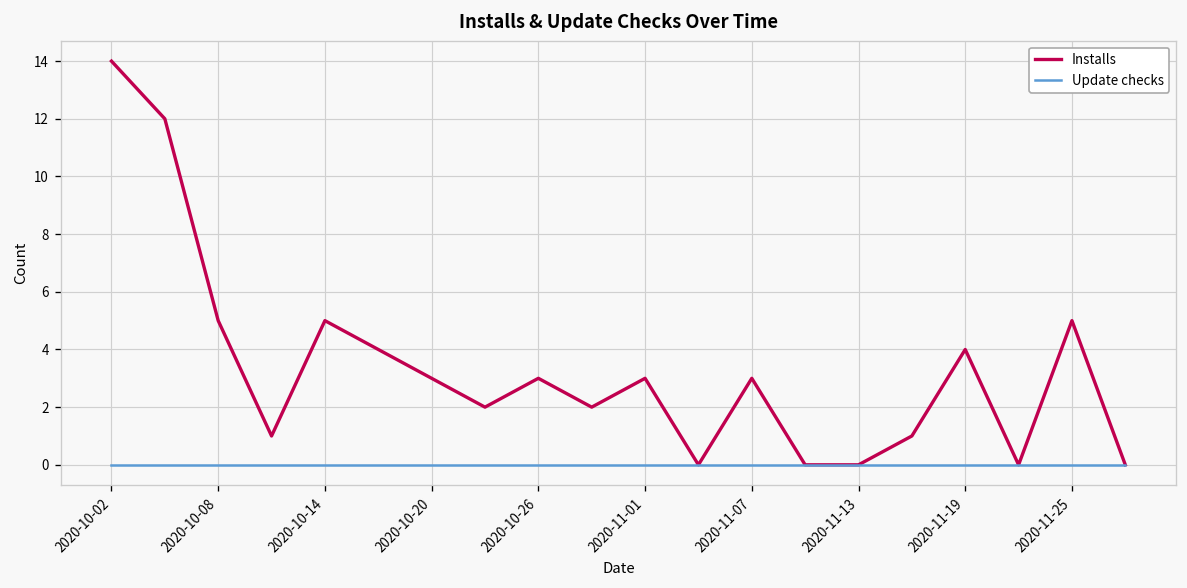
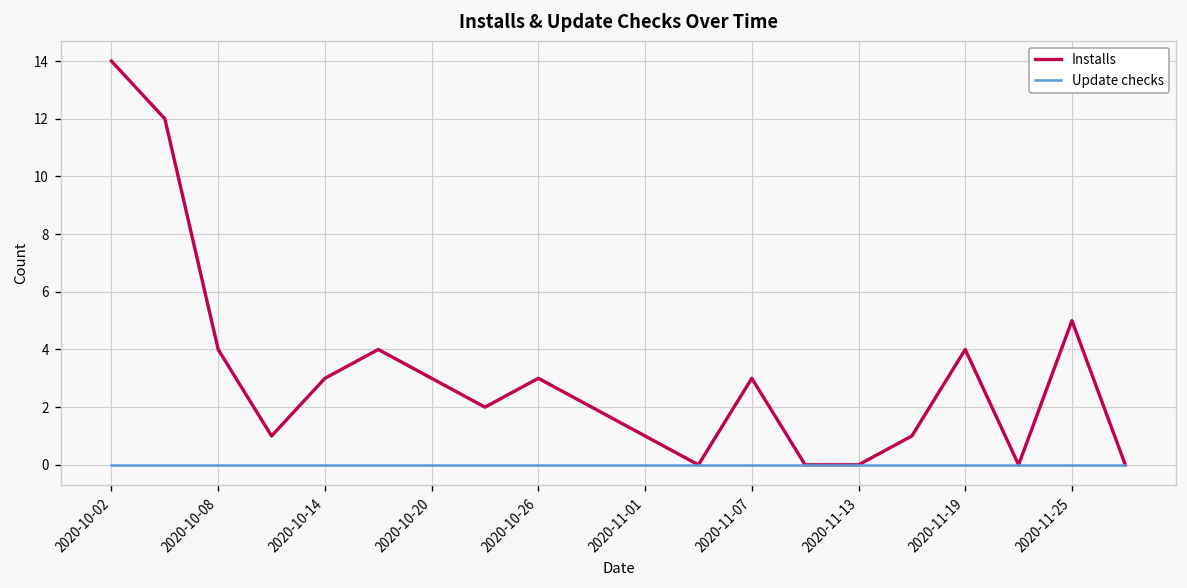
  {
    "Installs": {
      "2020-10-02": 14,
-     "2020-10-08": 5,
-     "2020-10-14": 5,
+     "2020-10-08": 4,
+     "2020-10-14": 3,
      "2020-10-20": 3,
      "2020-10-26": 3,
-     "2020-11-01": 3,
+     "2020-11-01": 1,
      "2020-11-07": 3,
      "2020-11-19": 4,
      "2020-11-25": 5
    },
    "Update checks": {
      "2020-10-02": 0,
      "2020-10-08": 0,
      "2020-10-14": 0,
      "2020-10-20": 0,
      "2020-10-26": 0,
      "2020-11-01": 0,
      "2020-11-07": 0,
      "2020-11-19": 0,
      "2020-11-25": 0
    }
  }
